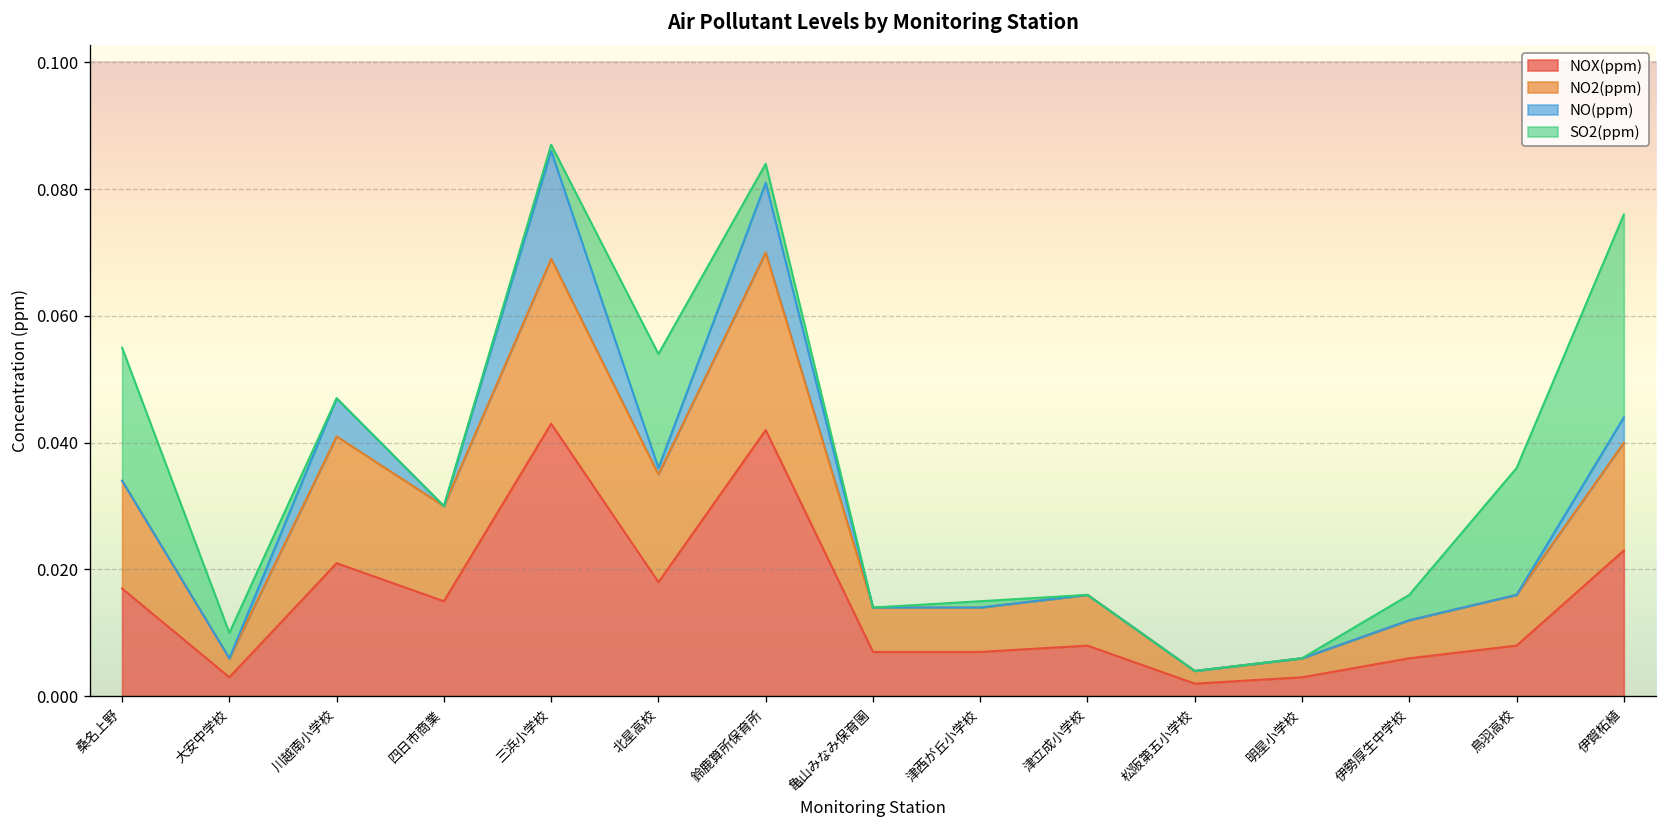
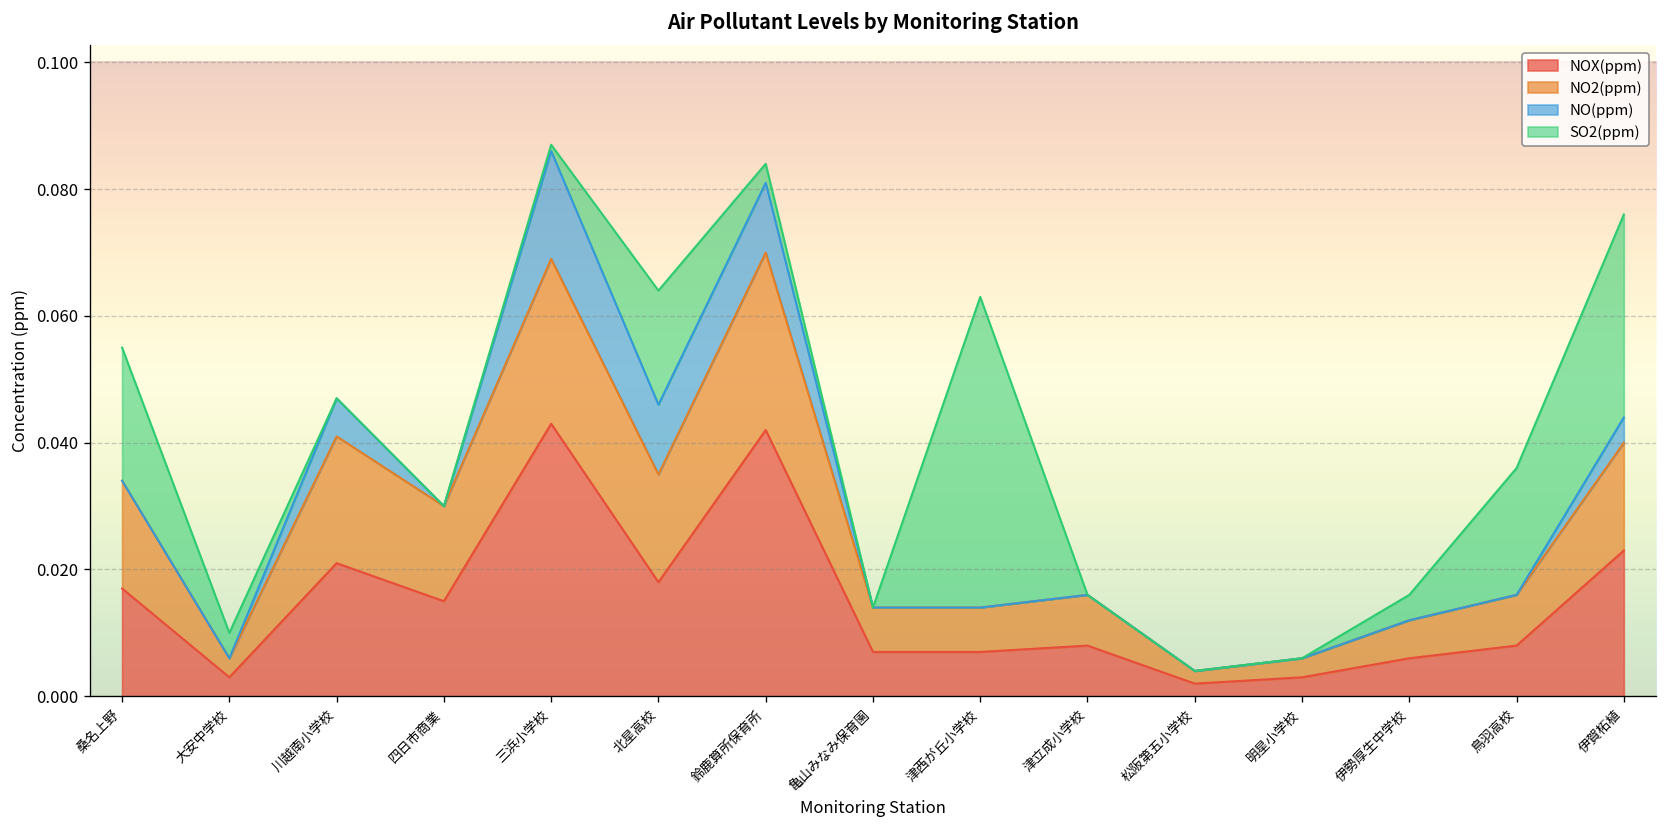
  {
    "NO(ppm)": {
      "三浜小学校": 0.017,
-     "北星高校": 0.001,
+     "北星高校": 0.011,
      "鈴鹿算所保育所": 0.011,
      "伊賀柘植": 0.004
    },
    "SO2(ppm)": {
      "桑名上野": 0.021,
      "大安中学校": 0.004,
      "三浜小学校": 0.001,
      "北星高校": 0.018,
      "鈴鹿算所保育所": 0.003,
-     "津西が丘小学校": 0.001,
+     "津西が丘小学校": 0.049,
      "伊勢厚生中学校": 0.004,
      "鳥羽高校": 0.020,
      "伊賀柘植": 0.032
    }
  }
